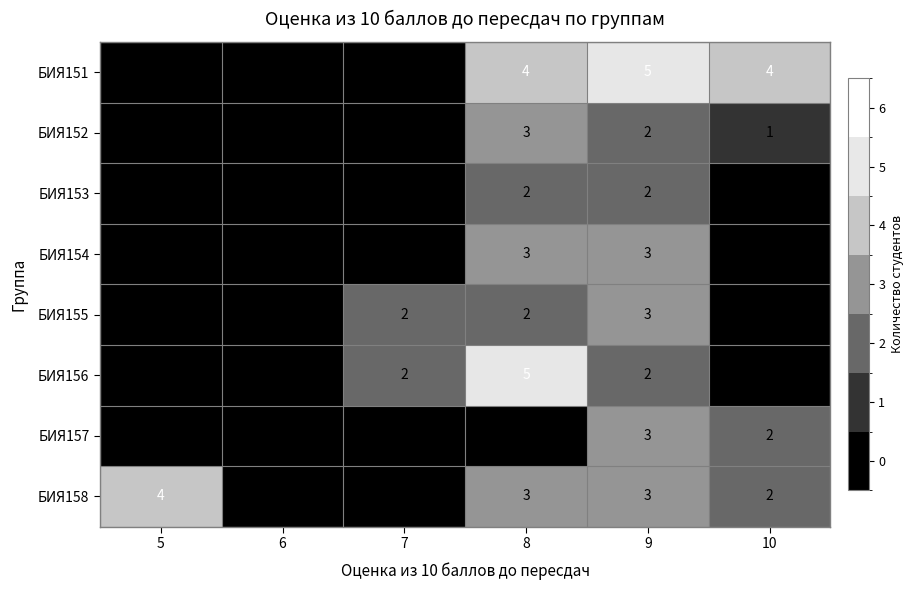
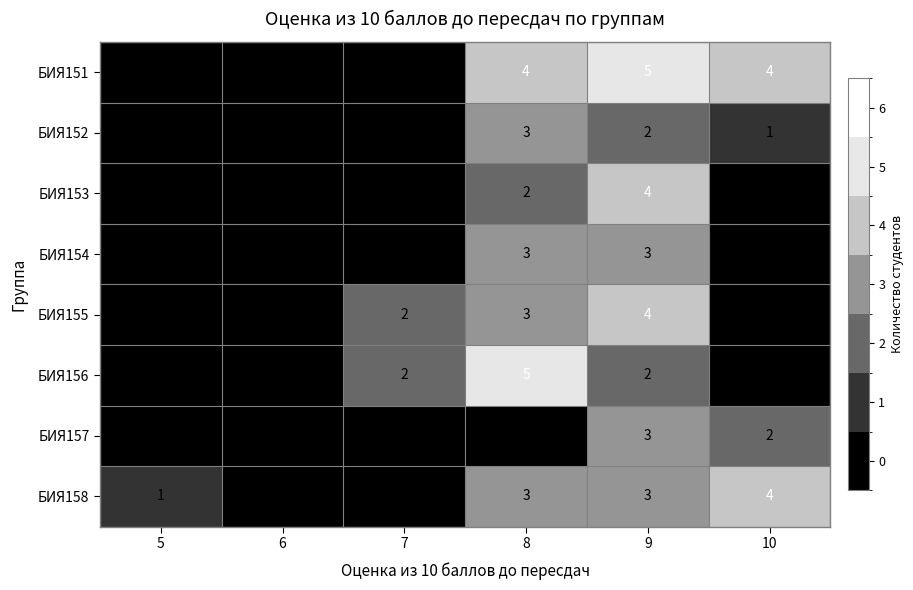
  {
    "БИЯ151": {
      "8": 4,
      "10": 4
    },
    "БИЯ152": {
      "8": 3,
      "9": 2,
      "10": 1
    },
    "БИЯ153": {
      "8": 2,
-     "9": 2
+     "9": 4
    },
    "БИЯ154": {
      "8": 3,
      "9": 3
    },
    "БИЯ155": {
      "7": 2,
-     "8": 2,
-     "9": 3
+     "8": 3,
+     "9": 4
    },
    "БИЯ156": {
      "7": 2,
      "9": 2
    },
    "БИЯ157": {
      "9": 3,
      "10": 2
    },
    "БИЯ158": {
-     "5": 4,
+     "5": 1,
      "8": 3,
      "9": 3,
-     "10": 2
+     "10": 4
    }
  }
